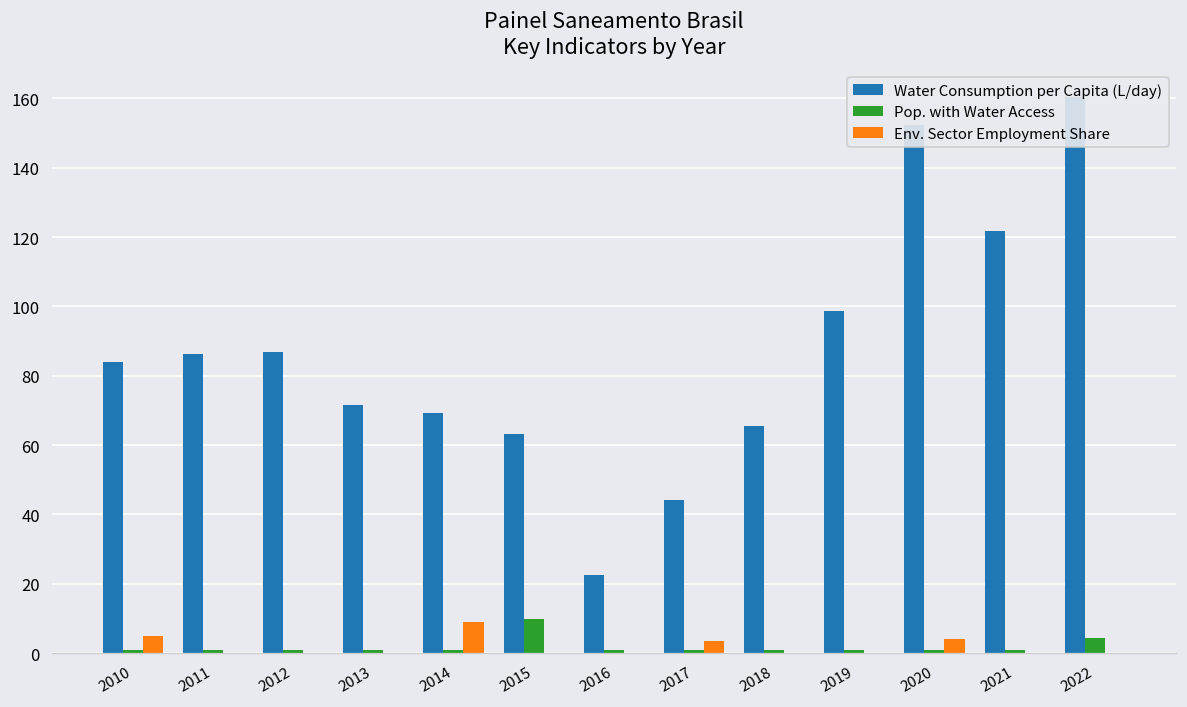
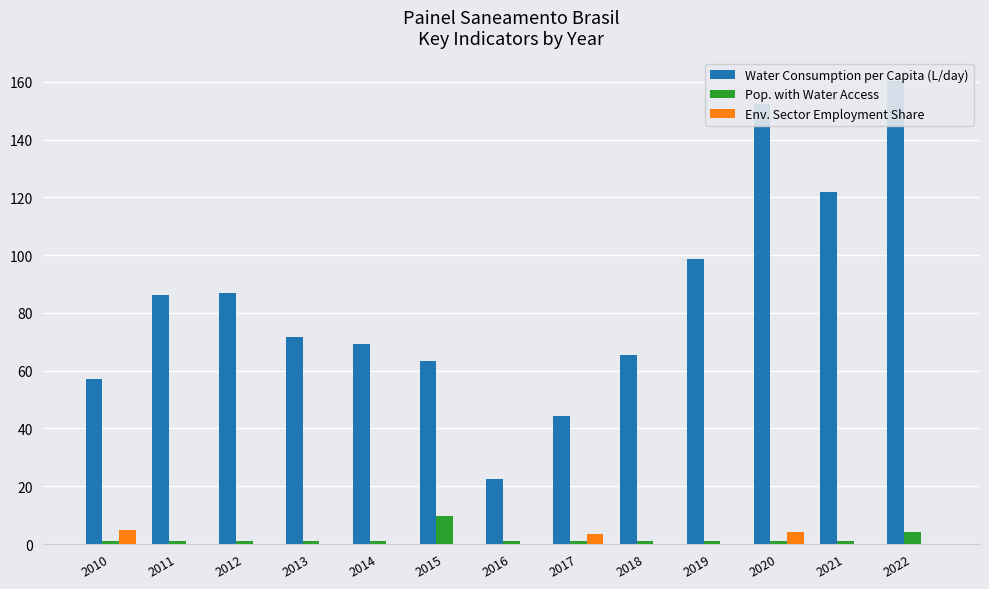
  {
    "Water Consumption per Capita (L/day)": {
-     "2010": 84,
+     "2010": 57,
      "2011": 86,
      "2012": 87,
      "2013": 72,
      "2014": 69,
      "2015": 63,
      "2016": 22,
      "2017": 44,
      "2018": 66,
      "2019": 99,
      "2021": 122
    },
    "Pop. with Water Access": {
      "2010": 1,
      "2011": 1,
      "2012": 1,
      "2013": 1,
      "2014": 1,
      "2015": 10,
      "2016": 1,
      "2017": 1,
      "2018": 1,
      "2019": 1,
      "2020": 1,
      "2021": 1,
      "2022": 4
    },
    "Env. Sector Employment Share": {
      "2010": 5,
-     "2014": 9,
+     "2014": 0,
      "2017": 4,
      "2020": 4,
      "2022": 0
    }
  }
